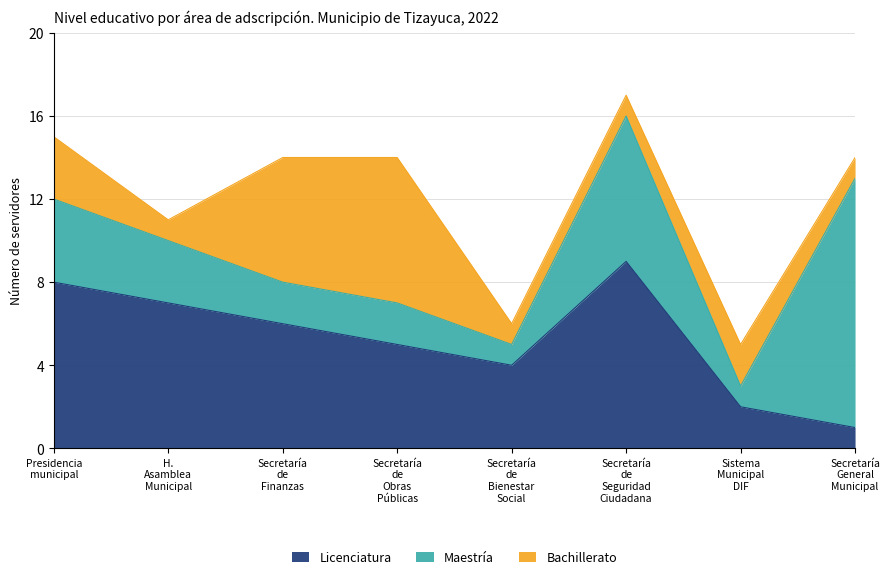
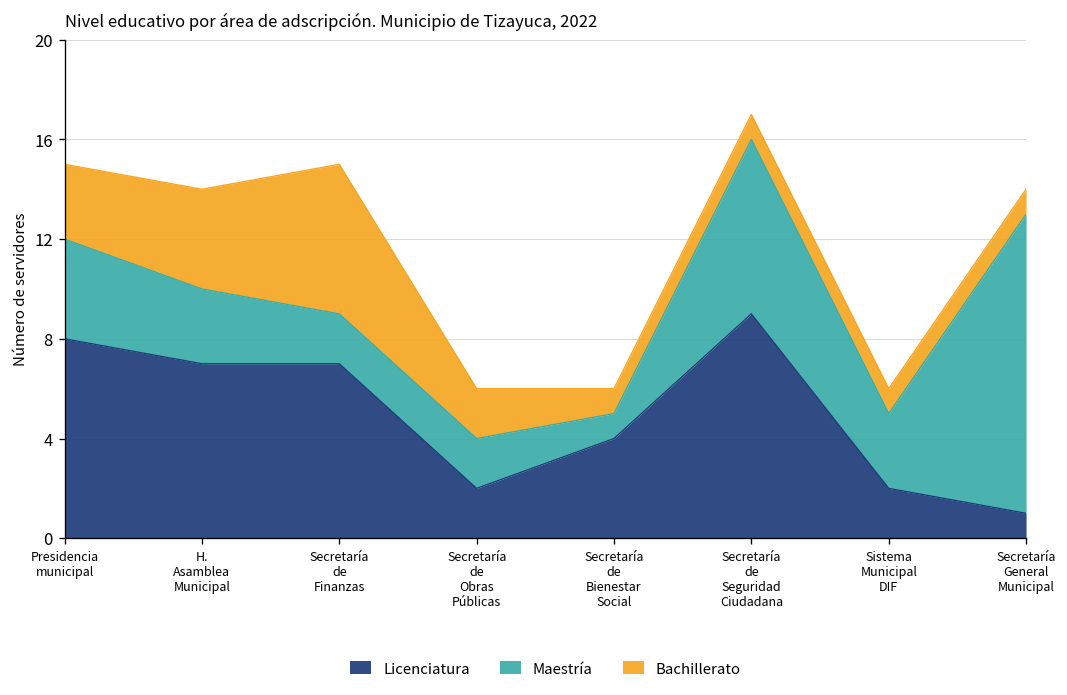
  {
    "Licenciatura": {
      "Presidencia municipal": 8,
      "H. Asamblea Municipal": 7,
-     "Secretaría de Finanzas": 6,
-     "Secretaría de Obras Públicas": 5,
+     "Secretaría de Finanzas": 7,
+     "Secretaría de Obras Públicas": 2,
      "Secretaría de Bienestar Social": 4,
      "Secretaría de Seguridad Ciudadana": 9,
      "Sistema Municipal DIF": 2,
      "Secretaría General Municipal": 1
    },
    "Maestría": {
      "Presidencia municipal": 4,
      "H. Asamblea Municipal": 3,
      "Secretaría de Finanzas": 2,
      "Secretaría de Obras Públicas": 2,
      "Secretaría de Bienestar Social": 1,
      "Secretaría de Seguridad Ciudadana": 7,
-     "Sistema Municipal DIF": 1,
+     "Sistema Municipal DIF": 3,
      "Secretaría General Municipal": 12
    },
    "Bachillerato": {
      "Presidencia municipal": 3,
-     "H. Asamblea Municipal": 1,
+     "H. Asamblea Municipal": 4,
      "Secretaría de Finanzas": 6,
-     "Secretaría de Obras Públicas": 7,
+     "Secretaría de Obras Públicas": 2,
      "Secretaría de Bienestar Social": 1,
      "Secretaría de Seguridad Ciudadana": 1,
-     "Sistema Municipal DIF": 2,
+     "Sistema Municipal DIF": 1,
      "Secretaría General Municipal": 1
    }
  }
